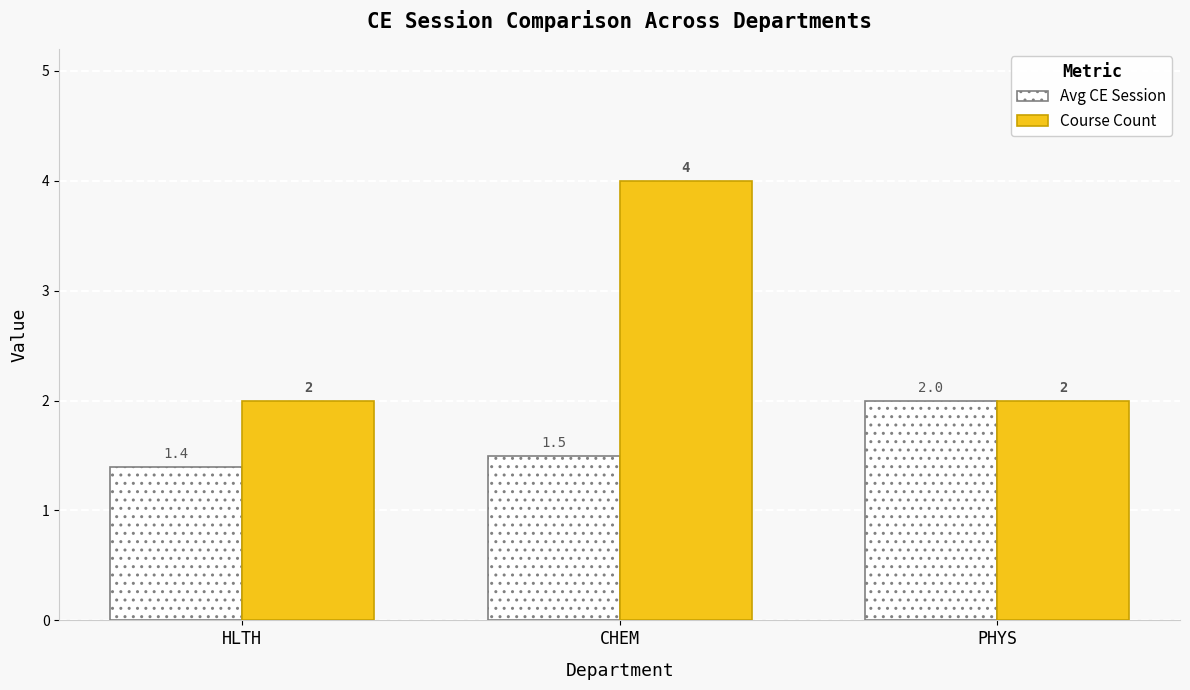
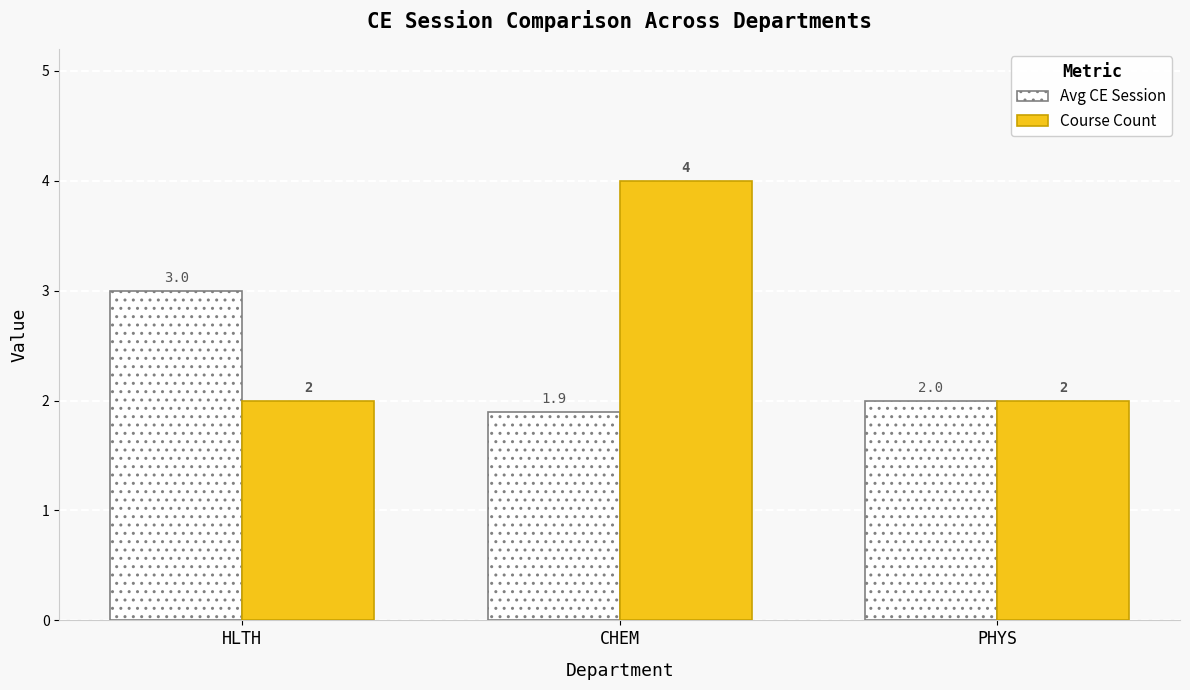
  {
    "Avg CE Session": {
-     "HLTH": 1.4,
-     "CHEM": 1.5,
+     "HLTH": 3.0,
+     "CHEM": 1.9,
      "PHYS": 2.0
    },
    "Course Count": {
      "HLTH": 2,
      "CHEM": 4,
      "PHYS": 2
    }
  }
